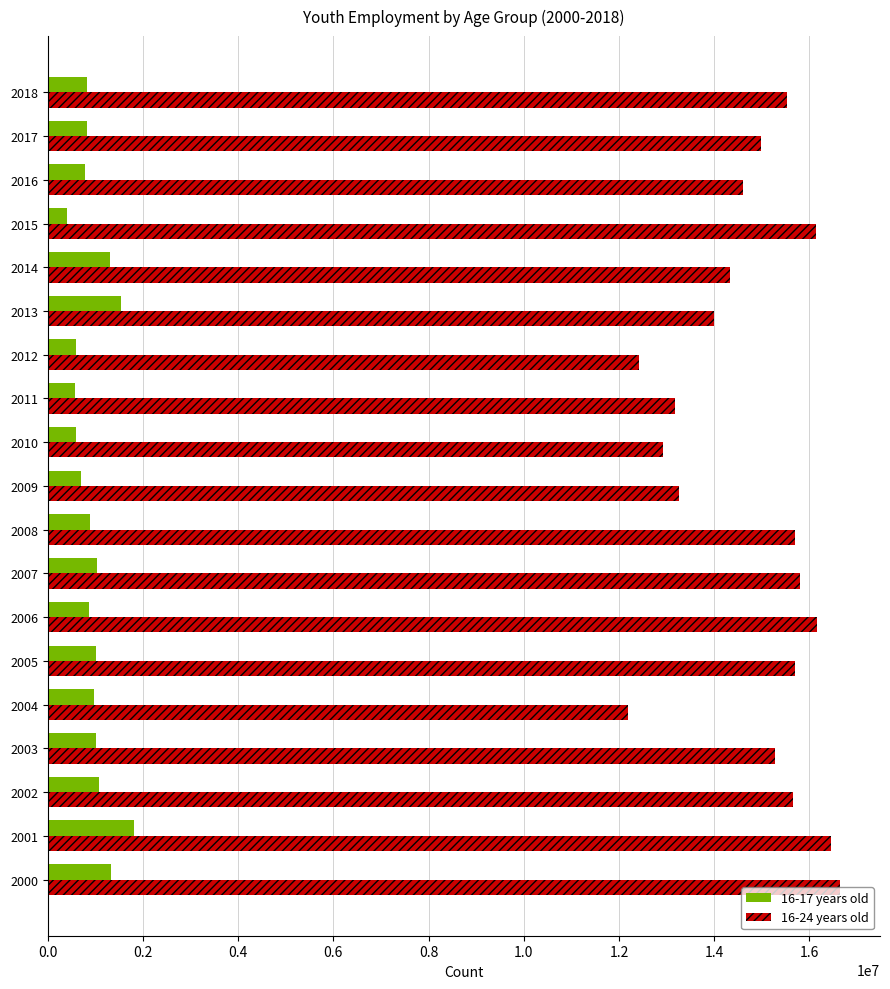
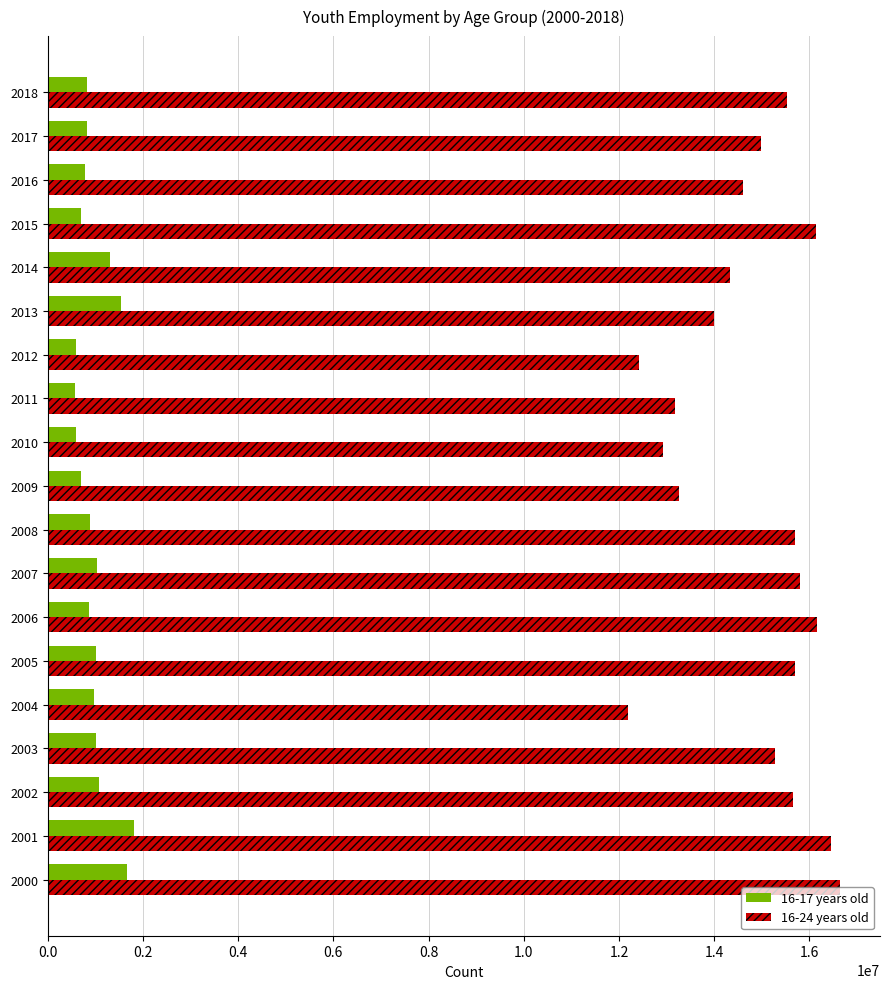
  {
    "16-17 years old": {
      "2018": 800000,
      "2017": 800000,
      "2016": 800000,
-     "2015": 400000,
+     "2015": 700000,
      "2014": 1300000,
      "2013": 1500000,
      "2012": 600000,
      "2011": 600000,
      "2010": 600000,
      "2009": 700000,
      "2008": 900000,
      "2007": 1000000,
      "2006": 900000,
      "2005": 1000000,
      "2004": 1000000,
      "2003": 1000000,
      "2002": 1100000,
      "2001": 1800000,
-     "2000": 1300000
+     "2000": 1700000
    },
    "16-24 years old": {
      "2018": 15500000,
      "2017": 15000000,
      "2016": 14600000,
      "2015": 16100000,
      "2014": 14300000,
      "2013": 14000000,
      "2012": 12400000,
      "2011": 13200000,
      "2010": 12900000,
      "2009": 13300000,
      "2008": 15700000,
      "2007": 15800000,
      "2006": 16200000,
      "2005": 15700000,
      "2004": 12200000,
      "2003": 15300000,
      "2002": 15700000,
      "2001": 16500000,
      "2000": 16700000
    }
  }
